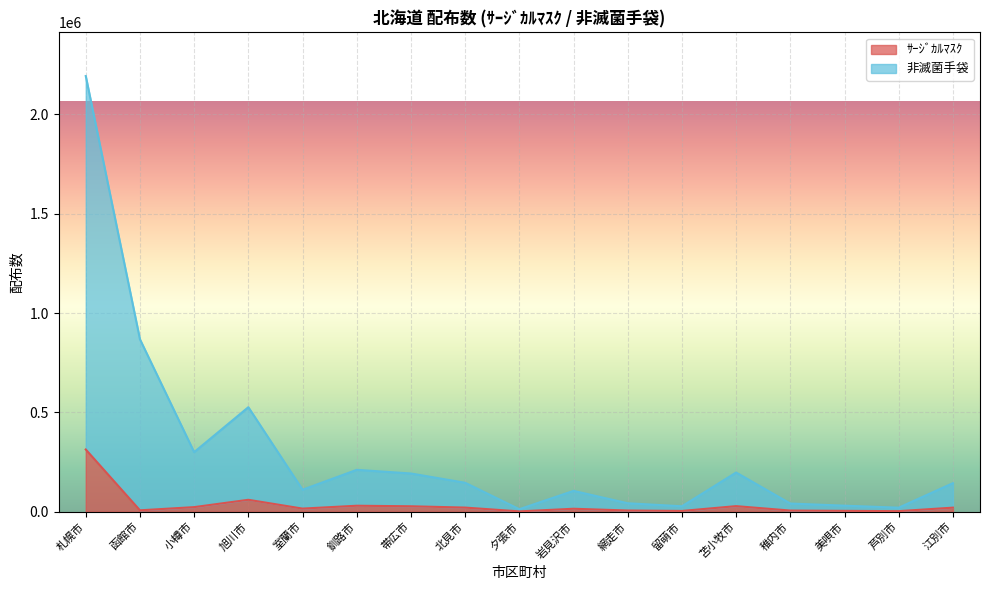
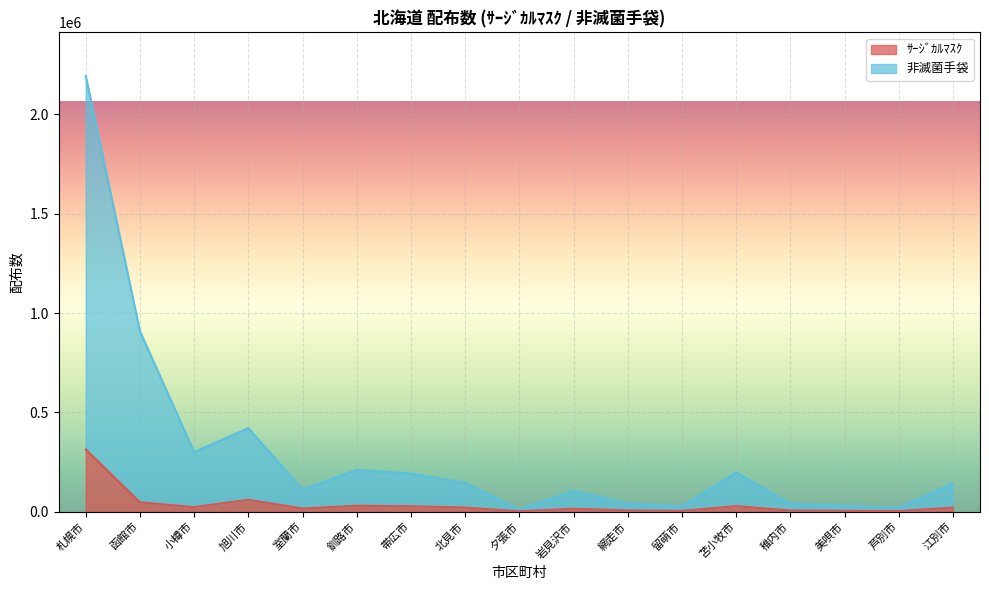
  {
    "ｻｰｼﾞｶﾙﾏｽｸ": {
      "札幌市": 310000,
-     "函館市": 10000,
+     "函館市": 50000,
      "小樽市": 20000,
      "旭川市": 60000,
      "室蘭市": 20000,
      "釧路市": 30000,
      "帯広市": 30000,
      "北見市": 20000,
      "岩見沢市": 20000,
      "網走市": 10000,
      "留萌市": 0,
      "苫小牧市": 30000,
      "稚内市": 10000,
      "美唄市": 0,
      "芦別市": 0,
      "江別市": 20000
    },
    "非滅菌手袋": {
      "札幌市": 1880000,
      "函館市": 860000,
      "小樽市": 280000,
-     "旭川市": 470000,
+     "旭川市": 360000,
      "室蘭市": 100000,
      "釧路市": 180000,
      "帯広市": 170000,
      "北見市": 120000,
      "岩見沢市": 90000,
      "網走市": 40000,
      "留萌市": 20000,
      "苫小牧市": 170000,
      "稚内市": 40000,
      "美唄市": 30000,
      "芦別市": 20000,
      "江別市": 120000
    }
  }
